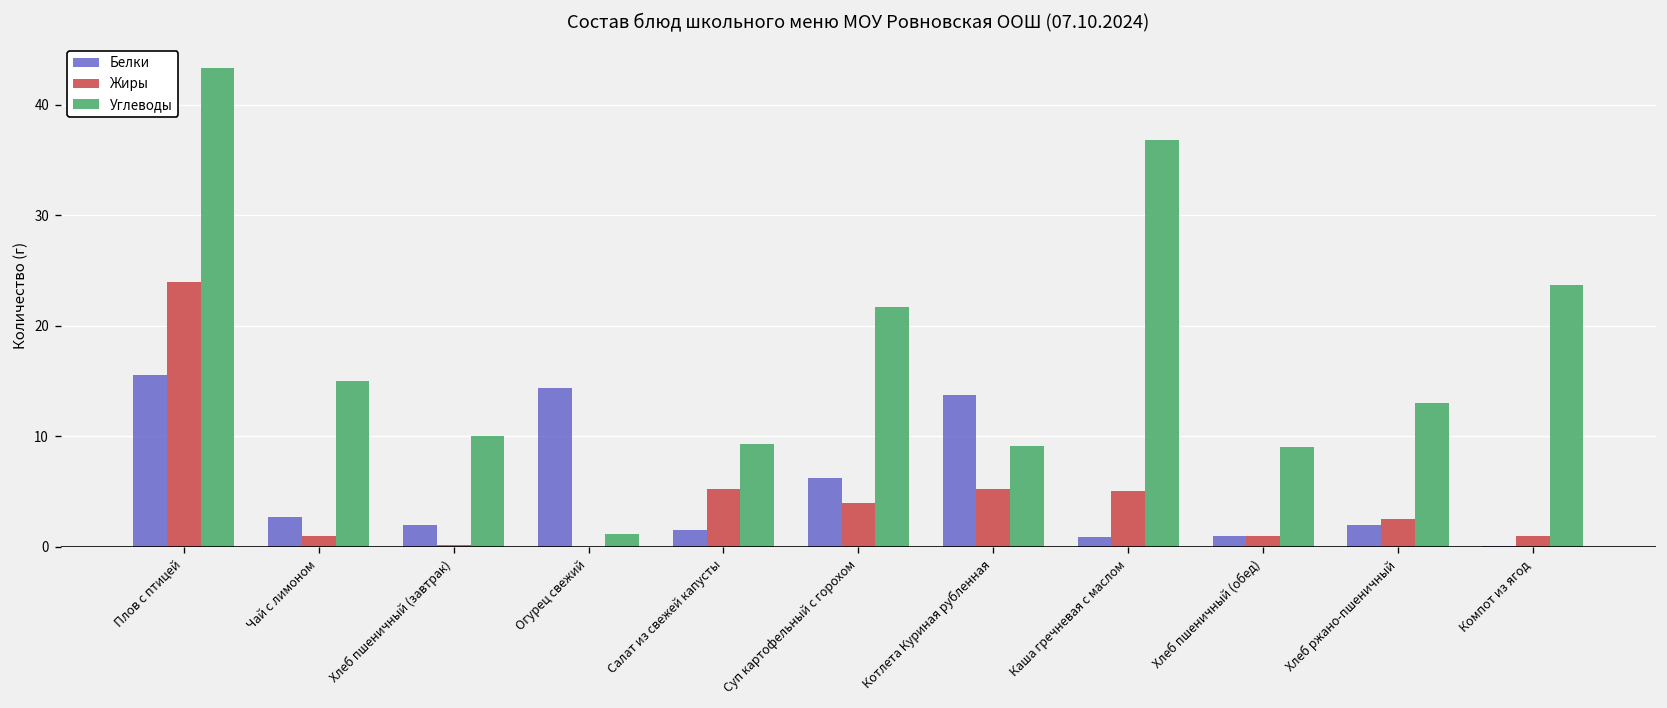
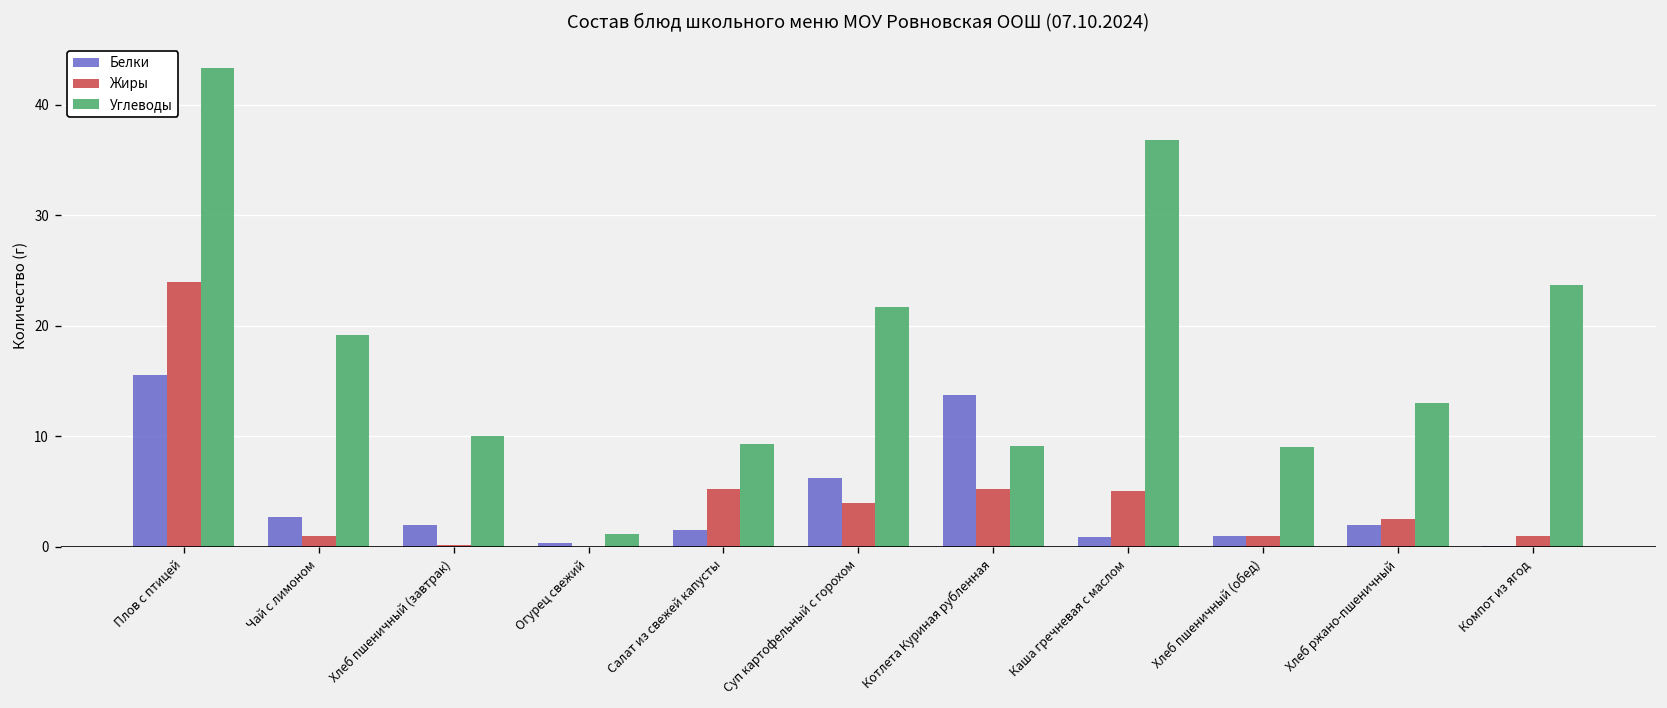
  {
    "Белки": {
      "Плов с птицей": 16,
      "Чай с лимоном": 3,
      "Хлеб пшеничный (завтрак)": 2,
-     "Огурец свежий": 14,
+     "Огурец свежий": 0,
      "Салат из свежей капусты": 2,
      "Суп картофельный с горохом": 6,
      "Котлета Куриная рубленная": 14,
      "Каша гречневая с маслом": 1,
      "Хлеб пшеничный (обед)": 1,
      "Хлеб ржано-пшеничный": 2
    },
    "Жиры": {
      "Плов с птицей": 24,
      "Чай с лимоном": 1,
      "Салат из свежей капусты": 5,
      "Суп картофельный с горохом": 4,
      "Котлета Куриная рубленная": 5,
      "Каша гречневая с маслом": 5,
      "Хлеб пшеничный (обед)": 1,
      "Хлеб ржано-пшеничный": 3,
      "Компот из ягод": 1
    },
    "Углеводы": {
      "Плов с птицей": 43,
-     "Чай с лимоном": 15,
+     "Чай с лимоном": 19,
      "Хлеб пшеничный (завтрак)": 10,
      "Огурец свежий": 1,
      "Салат из свежей капусты": 9,
      "Суп картофельный с горохом": 22,
      "Котлета Куриная рубленная": 9,
      "Каша гречневая с маслом": 37,
      "Хлеб пшеничный (обед)": 9,
      "Хлеб ржано-пшеничный": 13,
      "Компот из ягод": 24
    }
  }
